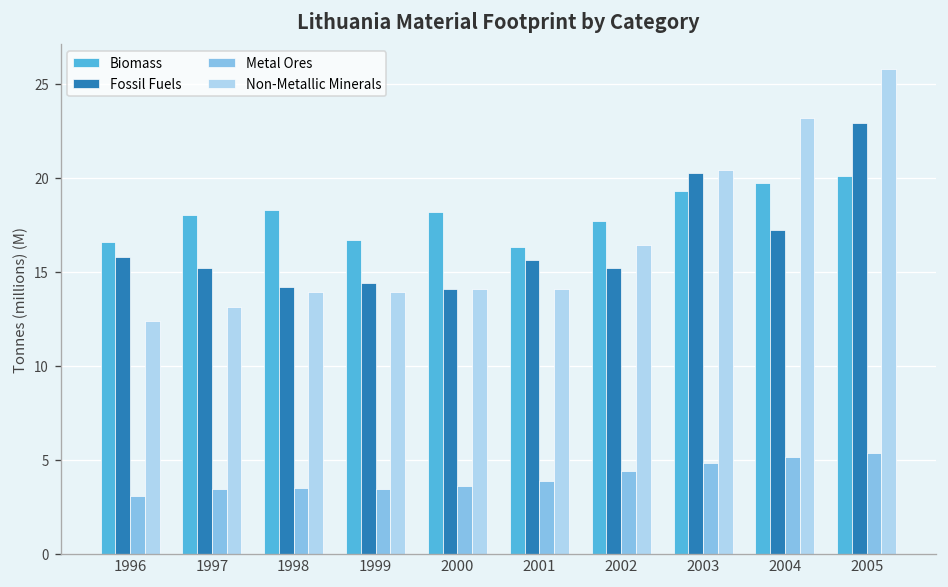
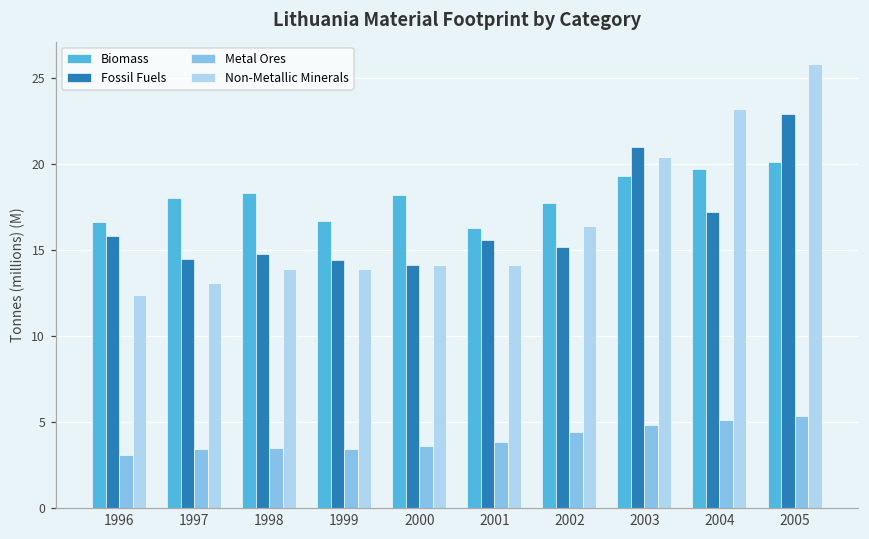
  {
    "Fossil Fuels": {
      "1996": 15.8,
-     "1997": 15.2,
-     "1998": 14.2,
+     "1997": 14.5,
+     "1998": 14.8,
      "1999": 14.4,
      "2000": 14.1,
      "2001": 15.6,
      "2002": 15.2,
-     "2003": 20.3,
+     "2003": 21.0,
      "2004": 17.2,
      "2005": 22.9
    }
  }
